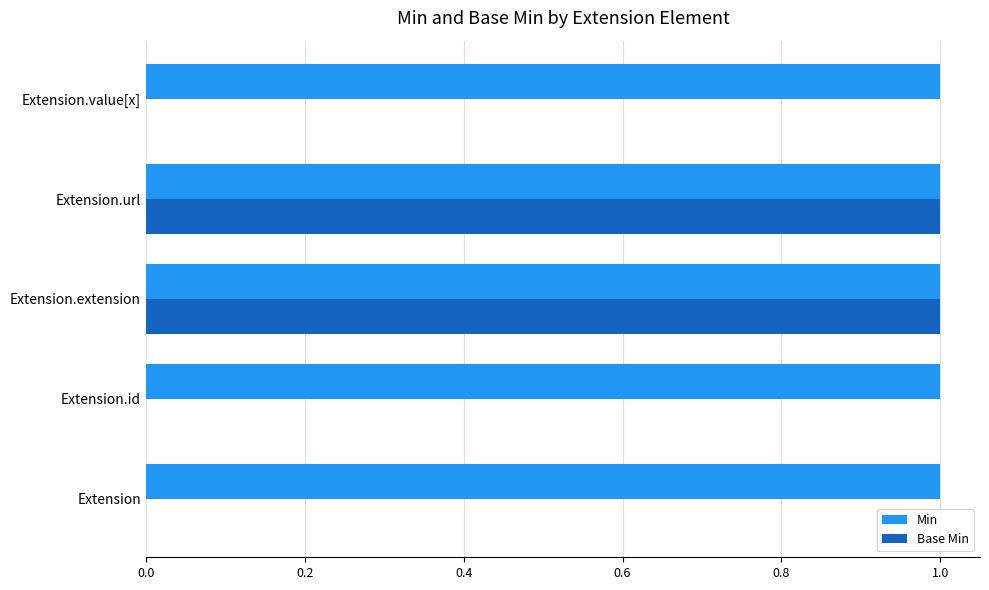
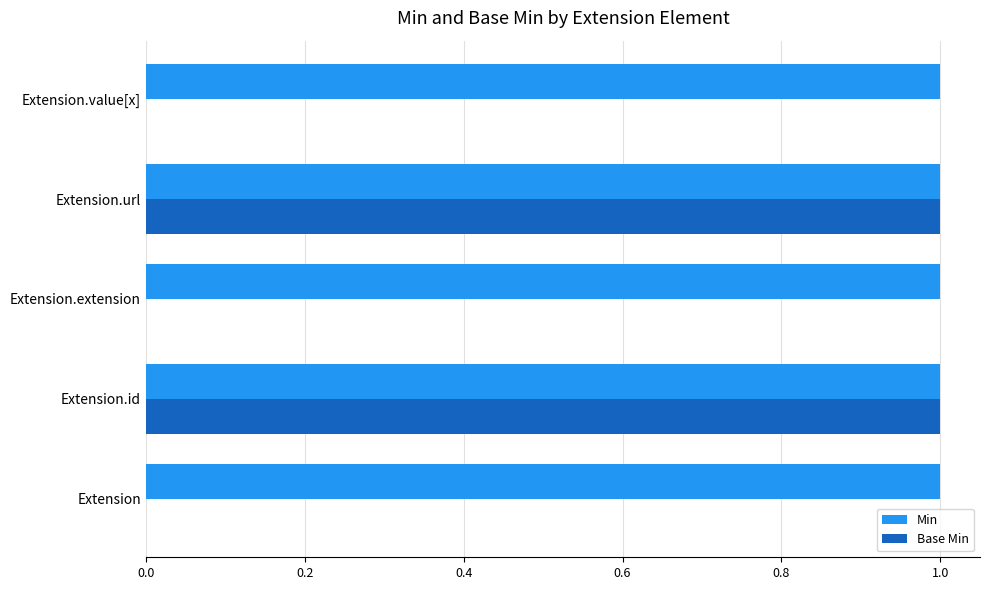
  {
    "Min": {
      "Extension.value[x]": 1,
      "Extension.url": 1,
      "Extension.extension": 1,
      "Extension.id": 1,
      "Extension": 1
    },
    "Base Min": {
      "Extension.value[x]": 0,
      "Extension.url": 1,
-     "Extension.extension": 1,
-     "Extension.id": 0,
+     "Extension.extension": 0,
+     "Extension.id": 1,
      "Extension": 0
    }
  }
